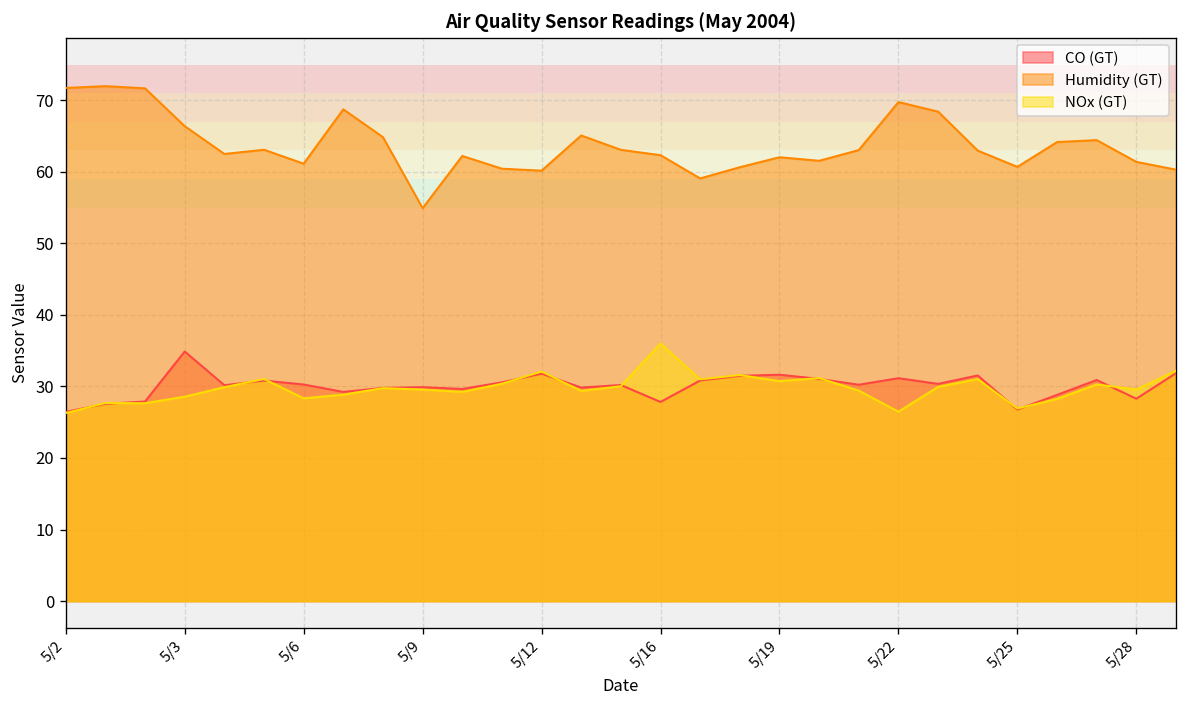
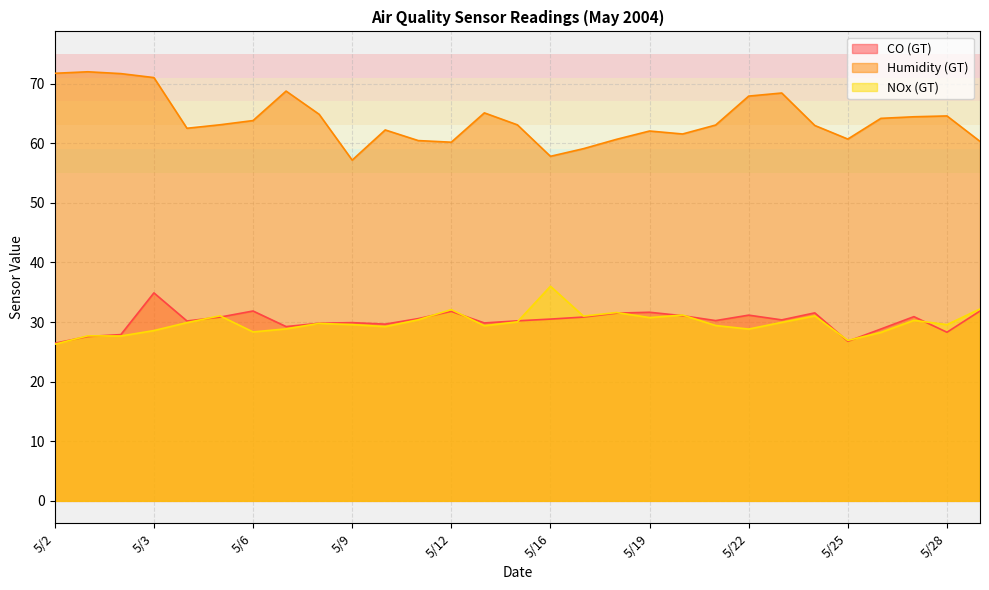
  {
    "CO (GT)": {
      "5/3": 35,
-     "5/6": 30,
-     "5/16": 28,
+     "5/6": 32,
+     "5/16": 30,
      "5/19": 32,
      "5/22": 31,
      "5/28": 28
    },
    "Humidity (GT)": {
-     "5/3": 66,
-     "5/6": 61,
-     "5/9": 55,
+     "5/3": 71,
+     "5/6": 64,
+     "5/9": 57,
      "5/12": 60,
-     "5/16": 62,
+     "5/16": 58,
      "5/19": 62,
-     "5/22": 70,
+     "5/22": 68,
      "5/25": 61,
-     "5/28": 61
+     "5/28": 65
    },
    "NOx (GT)": {
      "5/3": 29,
      "5/6": 28,
      "5/16": 36,
      "5/19": 31,
-     "5/22": 26,
+     "5/22": 29,
      "5/28": 30
    }
  }
